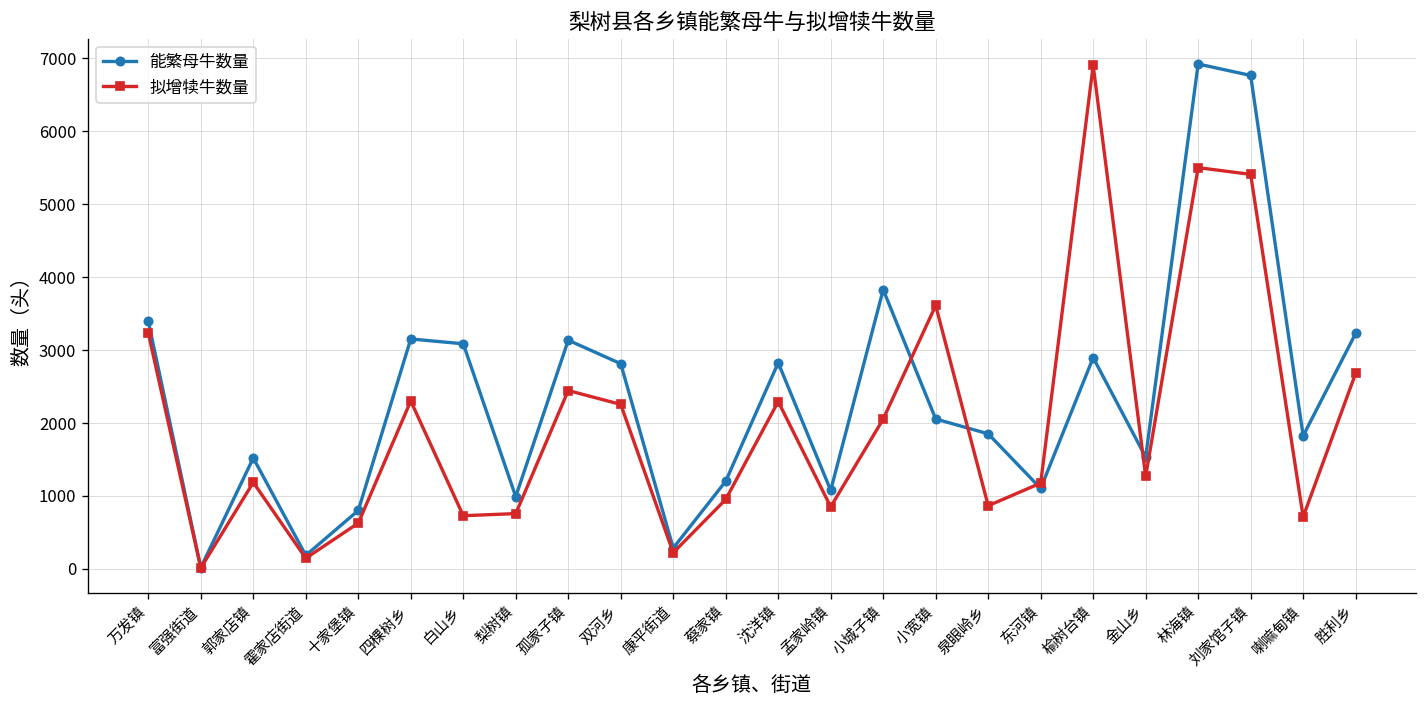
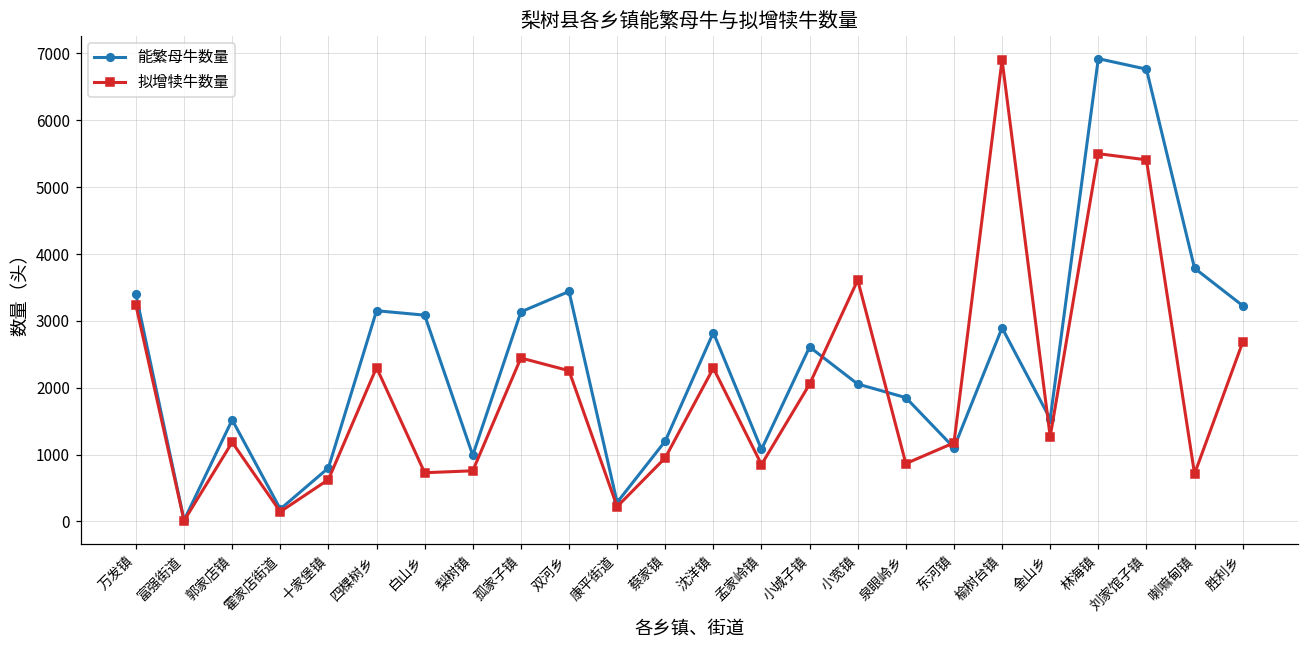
  {
    "能繁母牛数量": {
      "万发镇": 3400,
      "郭家店镇": 1500,
      "十家堡镇": 800,
      "四棵树乡": 3200,
      "白山乡": 3100,
      "梨树镇": 1000,
      "孤家子镇": 3100,
-     "双河乡": 2800,
+     "双河乡": 3400,
      "康平街道": 300,
      "蔡家镇": 1200,
      "沈洋镇": 2800,
      "孟家岭镇": 1100,
-     "小城子镇": 3800,
+     "小城子镇": 2600,
      "小宽镇": 2100,
      "泉眼岭乡": 1900,
      "东河镇": 1100,
      "榆树台镇": 2900,
      "金山乡": 1500,
      "林海镇": 6900,
      "刘家馆子镇": 6800,
-     "喇嘛甸镇": 1800,
+     "喇嘛甸镇": 3800,
      "胜利乡": 3200
    },
    "拟增犊牛数量": {
      "万发镇": 3200,
      "郭家店镇": 1200,
      "十家堡镇": 600,
      "四棵树乡": 2300,
      "白山乡": 700,
      "梨树镇": 800,
      "孤家子镇": 2400,
      "双河乡": 2300,
      "康平街道": 200,
      "蔡家镇": 1000,
      "沈洋镇": 2300,
      "孟家岭镇": 900,
      "小城子镇": 2100,
      "小宽镇": 3600,
      "泉眼岭乡": 900,
      "东河镇": 1200,
      "榆树台镇": 6900,
      "金山乡": 1300,
      "林海镇": 5500,
      "刘家馆子镇": 5400,
      "喇嘛甸镇": 700,
      "胜利乡": 2700
    }
  }
